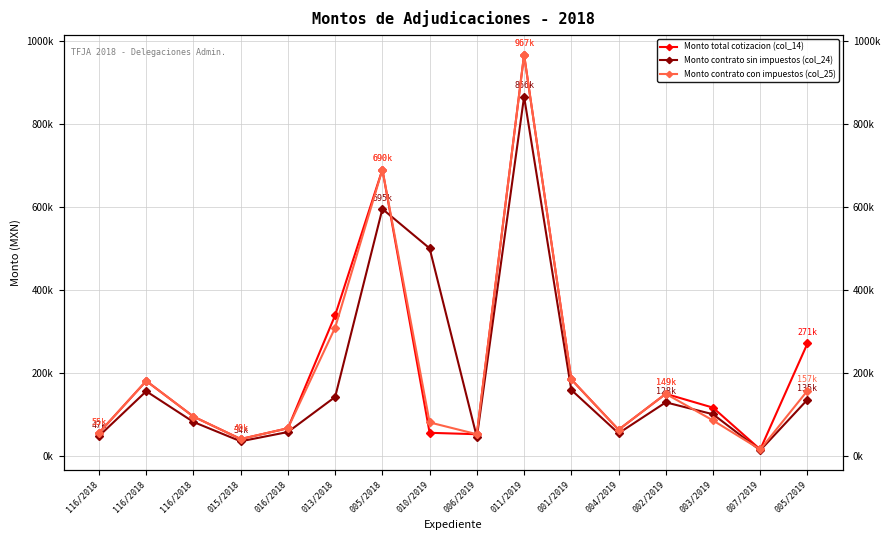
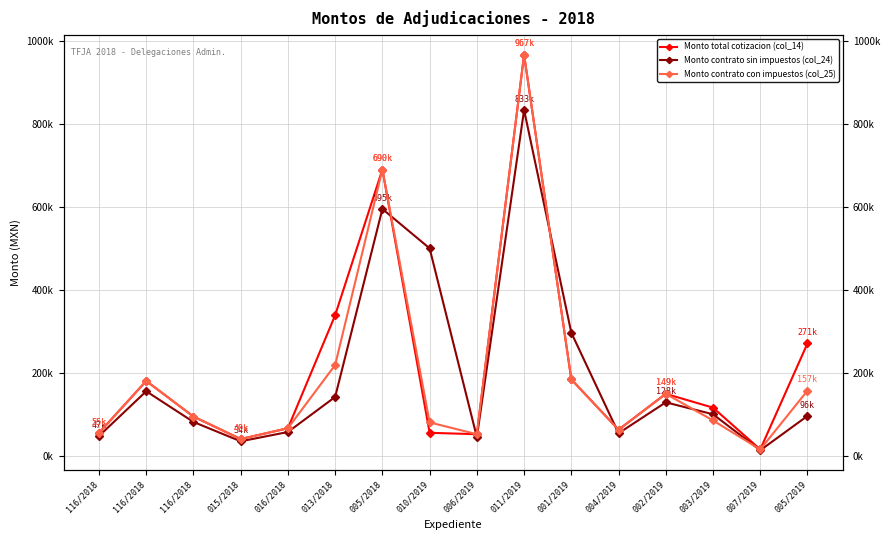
  {
    "Monto total cotizacion (col_14)": {
      "005/2019": "271k"
    },
    "Monto contrato sin impuestos (col_24)": {
      "005/2018": "595k",
-     "011/2019": "866k",
-     "001/2019": "160000",
-     "005/2019": "135k"
+     "011/2019": "833k",
+     "001/2019": "300000",
+     "005/2019": "96k"
    },
    "Monto contrato con impuestos (col_25)": {
-     "013/2018": "310000",
+     "013/2018": "220000",
      "010/2019": "80000",
      "003/2019": "80000"
    }
  }
